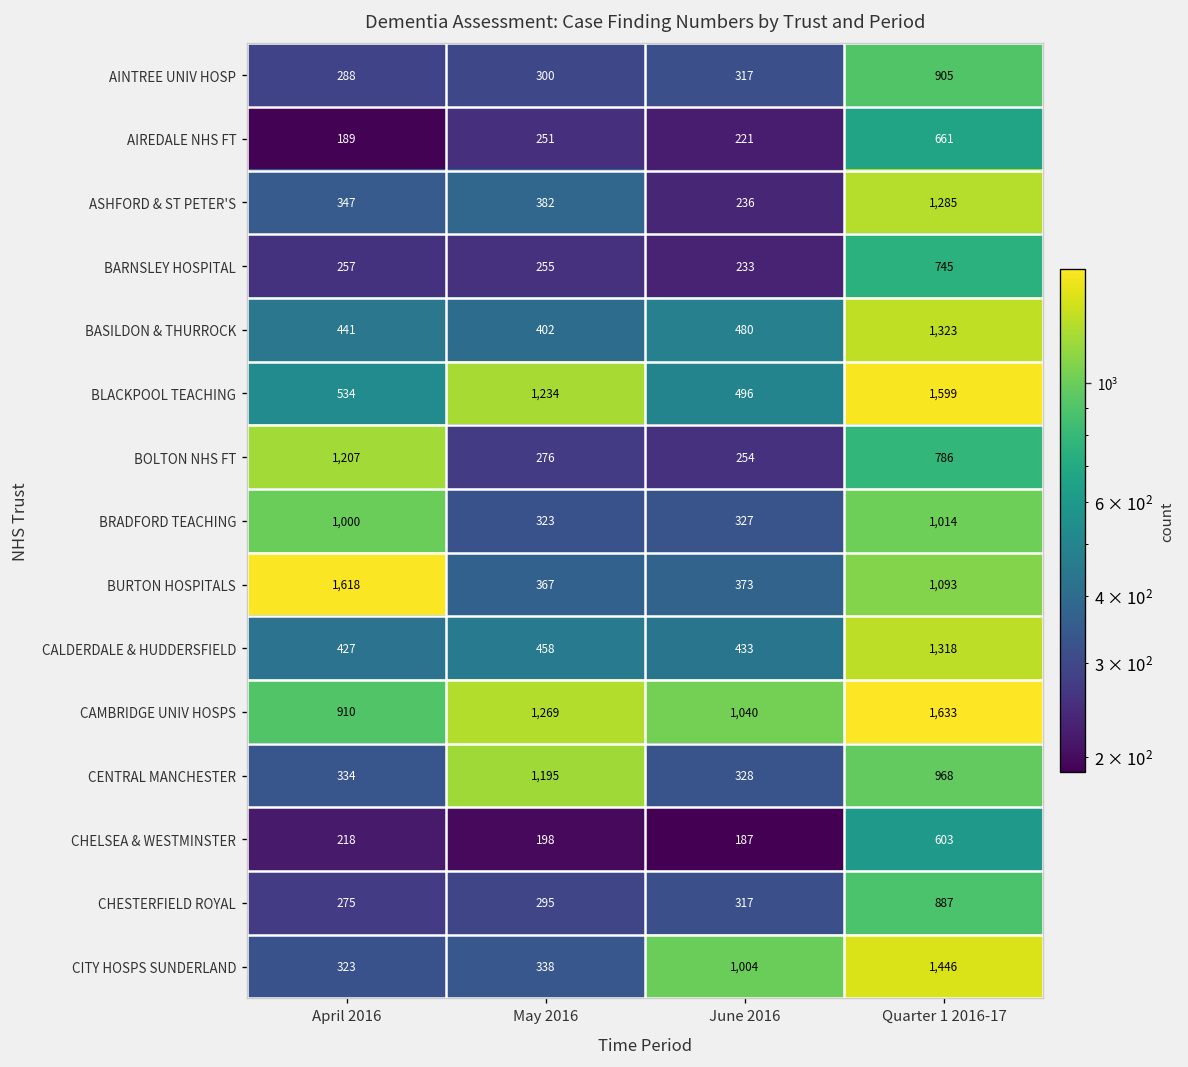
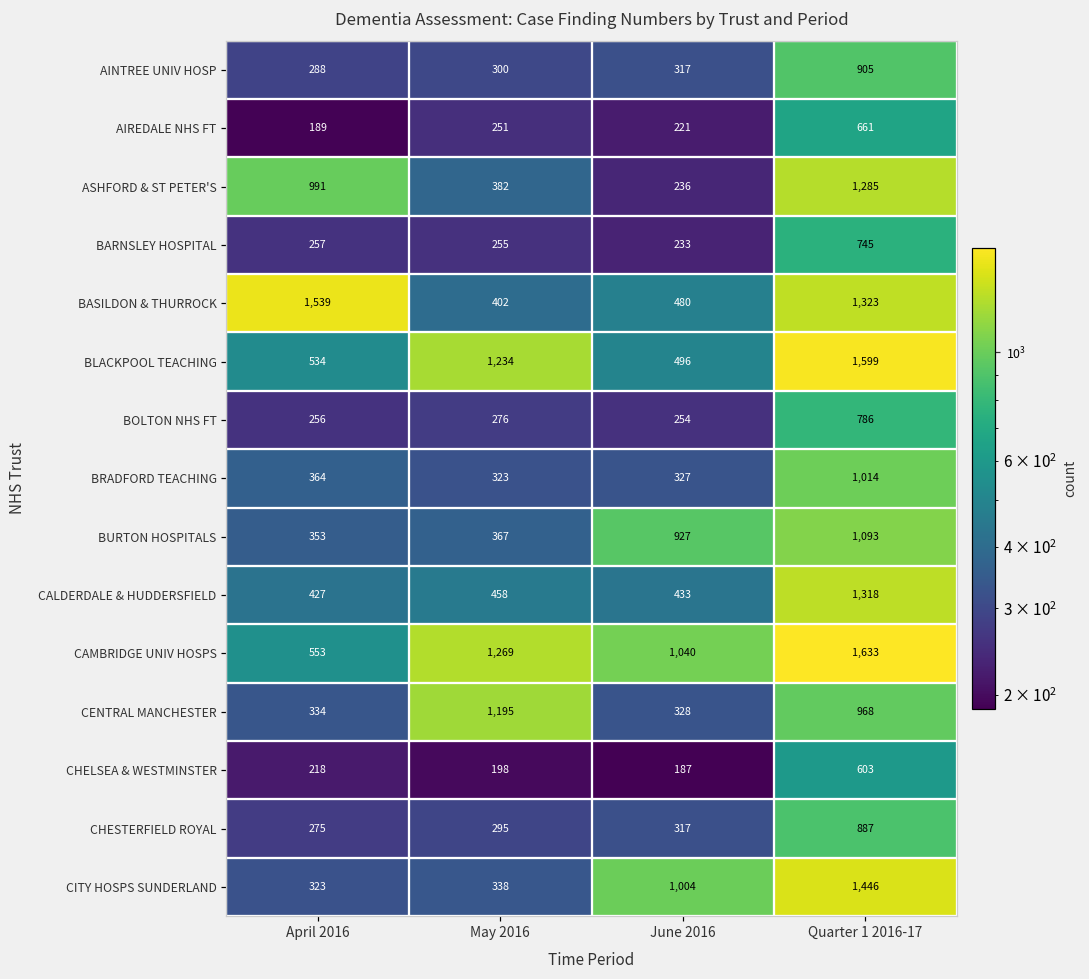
  {
    "AINTREE UNIV HOSP": {
      "April 2016": "288",
      "May 2016": "300",
      "June 2016": "317",
      "Quarter 1 2016-17": "905"
    },
    "AIREDALE NHS FT": {
      "April 2016": "189",
      "May 2016": "251",
      "June 2016": "221",
      "Quarter 1 2016-17": "661"
    },
    "ASHFORD & ST PETER'S": {
-     "April 2016": "347",
+     "April 2016": "991",
      "May 2016": "382",
      "June 2016": "236",
      "Quarter 1 2016-17": "1,285"
    },
    "BARNSLEY HOSPITAL": {
      "April 2016": "257",
      "May 2016": "255",
      "June 2016": "233",
      "Quarter 1 2016-17": "745"
    },
    "BASILDON & THURROCK": {
-     "April 2016": "441",
+     "April 2016": "1,539",
      "May 2016": "402",
      "June 2016": "480",
      "Quarter 1 2016-17": "1,323"
    },
    "BLACKPOOL TEACHING": {
      "April 2016": "534",
      "May 2016": "1,234",
      "June 2016": "496",
      "Quarter 1 2016-17": "1,599"
    },
    "BOLTON NHS FT": {
-     "April 2016": "1,207",
+     "April 2016": "256",
      "May 2016": "276",
      "June 2016": "254",
      "Quarter 1 2016-17": "786"
    },
    "BRADFORD TEACHING": {
-     "April 2016": "1,000",
+     "April 2016": "364",
      "May 2016": "323",
      "June 2016": "327",
      "Quarter 1 2016-17": "1,014"
    },
    "BURTON HOSPITALS": {
-     "April 2016": "1,618",
+     "April 2016": "353",
      "May 2016": "367",
-     "June 2016": "373",
+     "June 2016": "927",
      "Quarter 1 2016-17": "1,093"
    },
    "CALDERDALE & HUDDERSFIELD": {
      "April 2016": "427",
      "May 2016": "458",
      "June 2016": "433",
      "Quarter 1 2016-17": "1,318"
    },
    "CAMBRIDGE UNIV HOSPS": {
-     "April 2016": "910",
+     "April 2016": "553",
      "May 2016": "1,269",
      "June 2016": "1,040",
      "Quarter 1 2016-17": "1,633"
    },
    "CENTRAL MANCHESTER": {
      "April 2016": "334",
      "May 2016": "1,195",
      "June 2016": "328",
      "Quarter 1 2016-17": "968"
    },
    "CHELSEA & WESTMINSTER": {
      "April 2016": "218",
      "May 2016": "198",
      "June 2016": "187",
      "Quarter 1 2016-17": "603"
    },
    "CHESTERFIELD ROYAL": {
      "April 2016": "275",
      "May 2016": "295",
      "June 2016": "317",
      "Quarter 1 2016-17": "887"
    },
    "CITY HOSPS SUNDERLAND": {
      "April 2016": "323",
      "May 2016": "338",
      "June 2016": "1,004",
      "Quarter 1 2016-17": "1,446"
    }
  }
